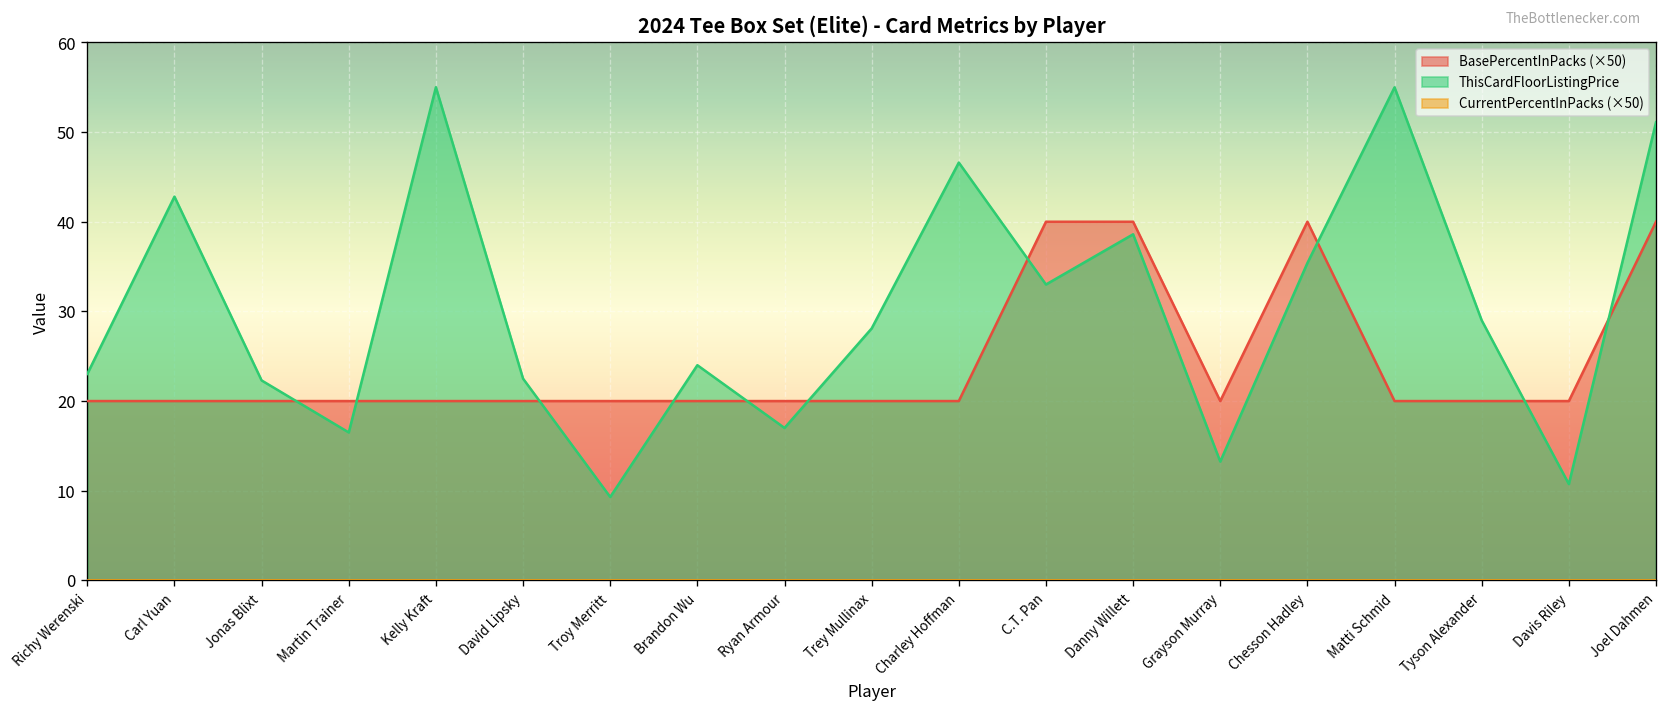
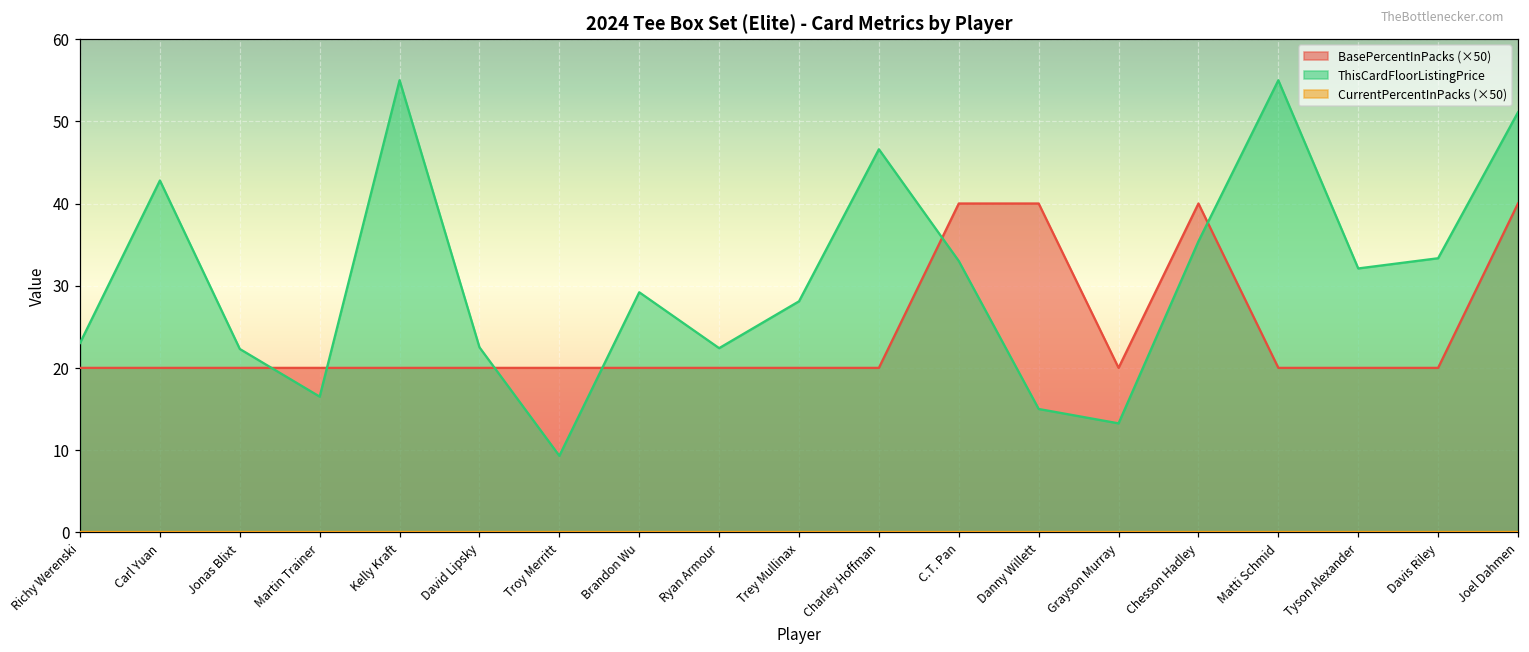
  {
    "BasePercentInPacks (×50)": {
      "Richy Werenski": 20,
      "Carl Yuan": 20,
      "Jonas Blixt": 20,
      "Martin Trainer": 20,
      "Kelly Kraft": 20,
      "David Lipsky": 20,
      "Troy Merritt": 20,
      "Brandon Wu": 20,
      "Ryan Armour": 20,
      "Trey Mullinax": 20,
      "Charley Hoffman": 20,
      "C.T. Pan": 40,
      "Danny Willett": 40,
      "Grayson Murray": 20,
      "Chesson Hadley": 40,
      "Matti Schmid": 20,
      "Tyson Alexander": 20,
      "Davis Riley": 20,
      "Joel Dahmen": 40
    },
    "ThisCardFloorListingPrice": {
      "Richy Werenski": 23,
      "Carl Yuan": 43,
      "Jonas Blixt": 22,
      "Martin Trainer": 17,
      "Kelly Kraft": 55,
      "David Lipsky": 23,
      "Troy Merritt": 9,
-     "Brandon Wu": 24,
-     "Ryan Armour": 17,
+     "Brandon Wu": 29,
+     "Ryan Armour": 22,
      "Trey Mullinax": 28,
      "Charley Hoffman": 47,
      "C.T. Pan": 33,
-     "Danny Willett": 39,
+     "Danny Willett": 15,
      "Grayson Murray": 13,
      "Chesson Hadley": 35,
      "Matti Schmid": 55,
-     "Tyson Alexander": 29,
-     "Davis Riley": 11,
+     "Tyson Alexander": 32,
+     "Davis Riley": 33,
      "Joel Dahmen": 51
    },
    "CurrentPercentInPacks (×50)": {
      "Richy Werenski": 0,
      "Carl Yuan": 0,
      "Jonas Blixt": 0,
      "Martin Trainer": 0,
      "Kelly Kraft": 0,
      "David Lipsky": 0,
      "Troy Merritt": 0,
      "Brandon Wu": 0,
      "Ryan Armour": 0,
      "Trey Mullinax": 0,
      "Charley Hoffman": 0,
      "C.T. Pan": 0,
      "Danny Willett": 0,
      "Grayson Murray": 0,
      "Chesson Hadley": 0,
      "Matti Schmid": 0,
      "Tyson Alexander": 0,
      "Davis Riley": 0,
      "Joel Dahmen": 0
    }
  }
